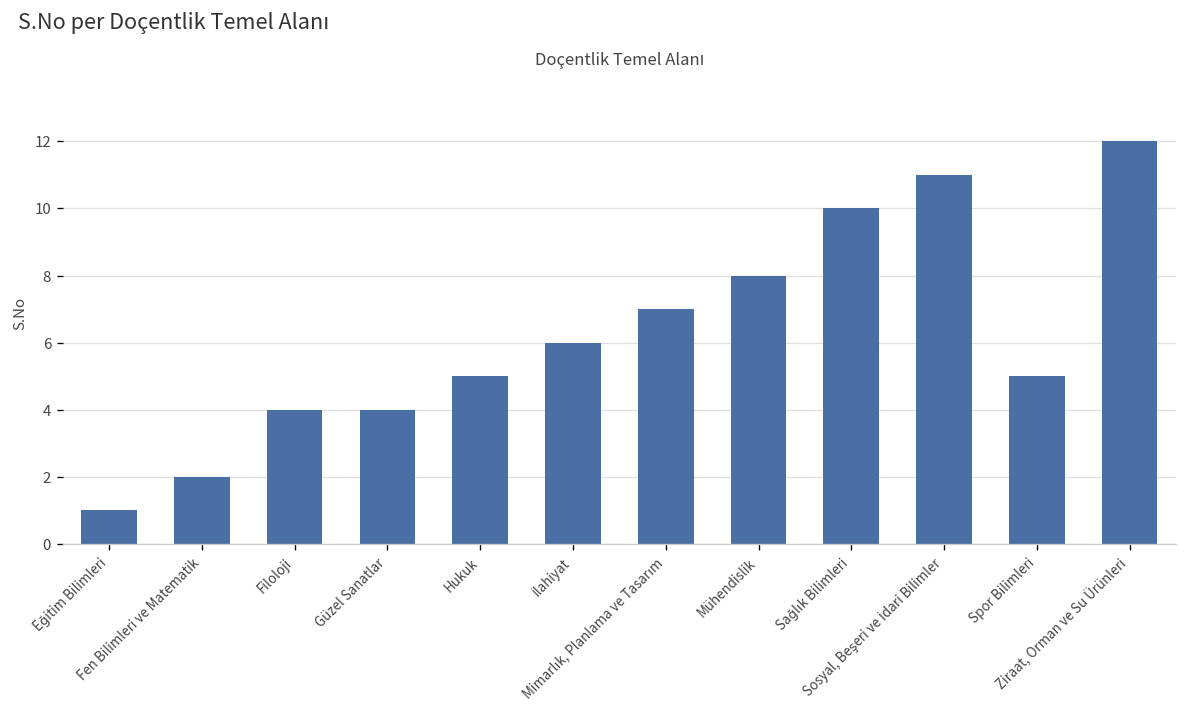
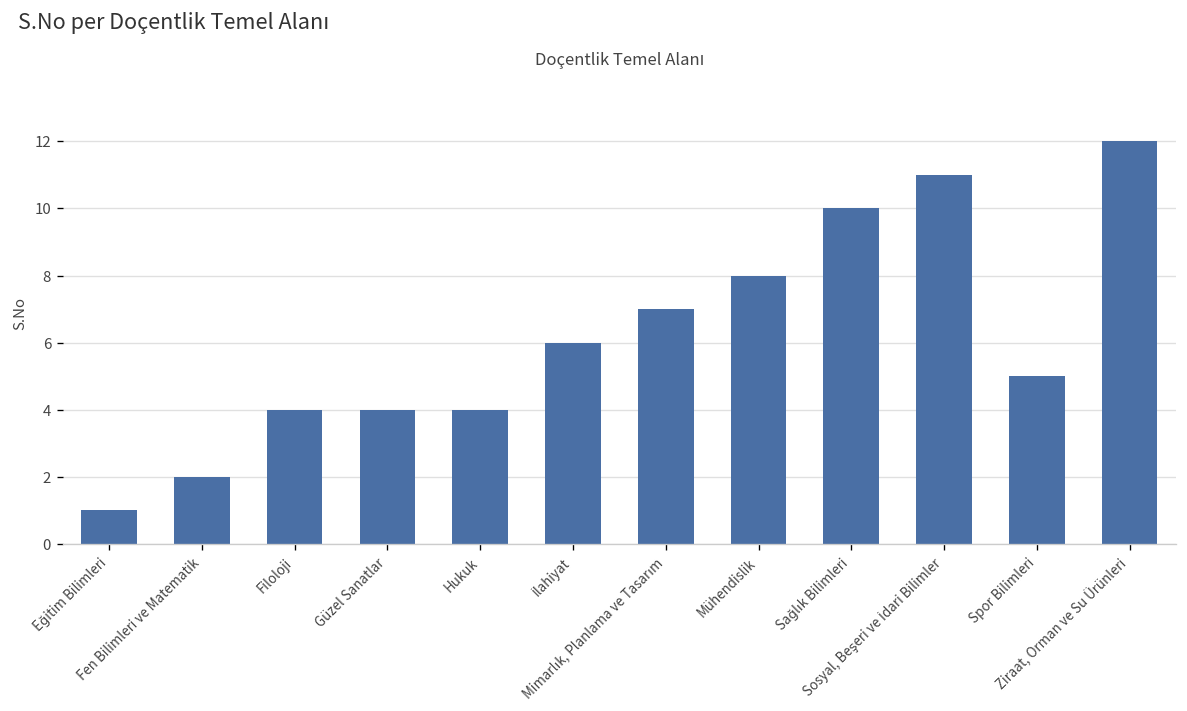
  {
    "Eğitim Bilimleri": 1,
    "Fen Bilimleri ve Matematik": 2,
    "Filoloji": 4,
    "Güzel Sanatlar": 4,
-   "Hukuk": 5,
+   "Hukuk": 4,
    "İlahiyat": 6,
    "Mimarlık, Planlama ve Tasarım": 7,
    "Mühendislik": 8,
    "Sağlık Bilimleri": 10,
    "Sosyal, Beşeri ve İdari Bilimler": 11,
    "Spor Bilimleri": 5,
    "Ziraat, Orman ve Su Ürünleri": 12
  }
